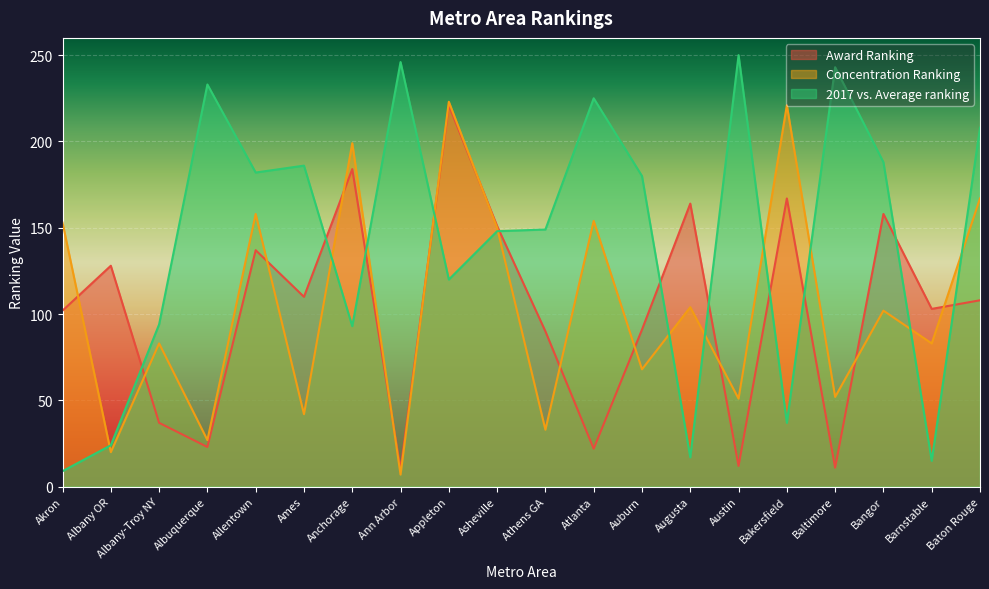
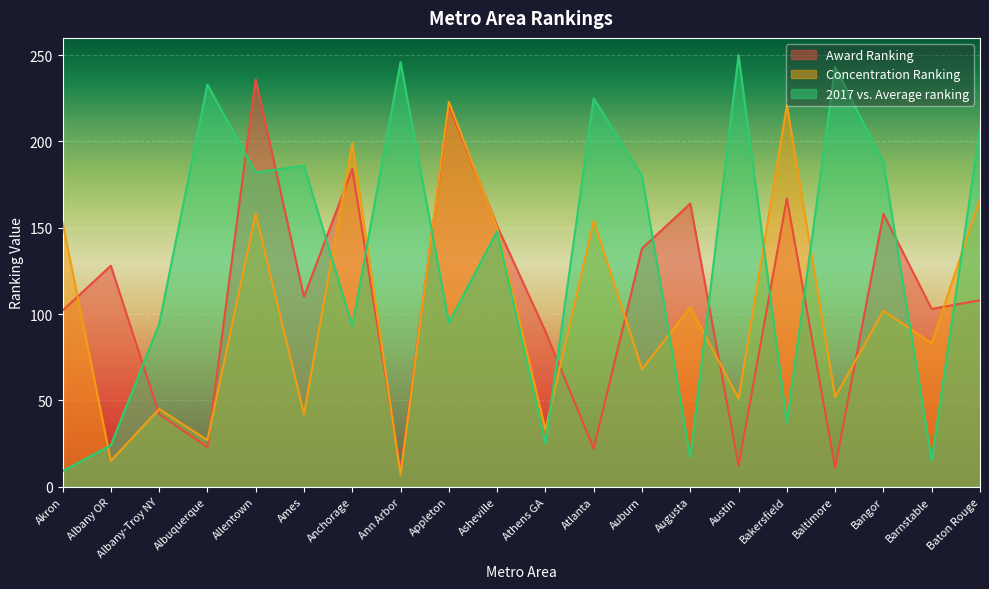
  {
    "Award Ranking": {
      "Akron": 102,
      "Albany OR": 128,
-     "Albany-Troy NY": 37,
+     "Albany-Troy NY": 42,
      "Albuquerque": 23,
-     "Allentown": 137,
+     "Allentown": 236,
      "Ames": 110,
      "Anchorage": 184,
      "Ann Arbor": 10,
      "Appleton": 221,
      "Athens GA": 90,
      "Atlanta": 22,
-     "Auburn": 91,
+     "Auburn": 138,
      "Augusta": 164,
      "Austin": 12,
      "Bakersfield": 167,
      "Baltimore": 11,
      "Bangor": 158,
      "Barnstable": 103,
      "Baton Rouge": 108
    },
    "Concentration Ranking": {
      "Akron": 153,
-     "Albany OR": 20,
-     "Albany-Troy NY": 83,
+     "Albany OR": 15,
+     "Albany-Troy NY": 45,
      "Albuquerque": 27,
      "Allentown": 158,
      "Ames": 42,
      "Anchorage": 199,
      "Ann Arbor": 7,
      "Appleton": 223,
      "Athens GA": 33,
      "Atlanta": 154,
      "Auburn": 68,
      "Augusta": 104,
      "Austin": 51,
      "Baltimore": 52,
      "Bangor": 102,
      "Barnstable": 83,
      "Baton Rouge": 167
    },
    "2017 vs. Average ranking": {
      "Akron": 9,
      "Albany OR": 24,
      "Albany-Troy NY": 94,
      "Albuquerque": 233,
      "Allentown": 182,
      "Ames": 186,
      "Anchorage": 93,
      "Ann Arbor": 246,
-     "Appleton": 120,
+     "Appleton": 95,
      "Asheville": 148,
-     "Athens GA": 149,
+     "Athens GA": 25,
      "Atlanta": 225,
      "Auburn": 180,
      "Augusta": 17,
      "Austin": 250,
      "Bakersfield": 37,
      "Bangor": 188,
      "Barnstable": 15,
      "Baton Rouge": 208
    }
  }
